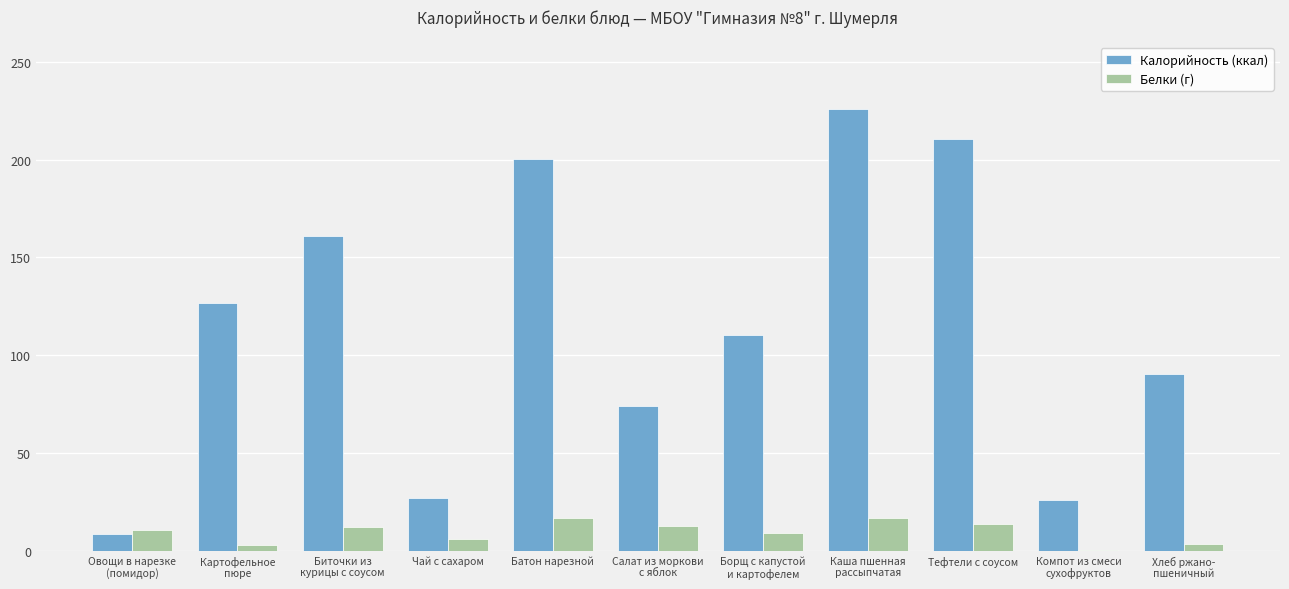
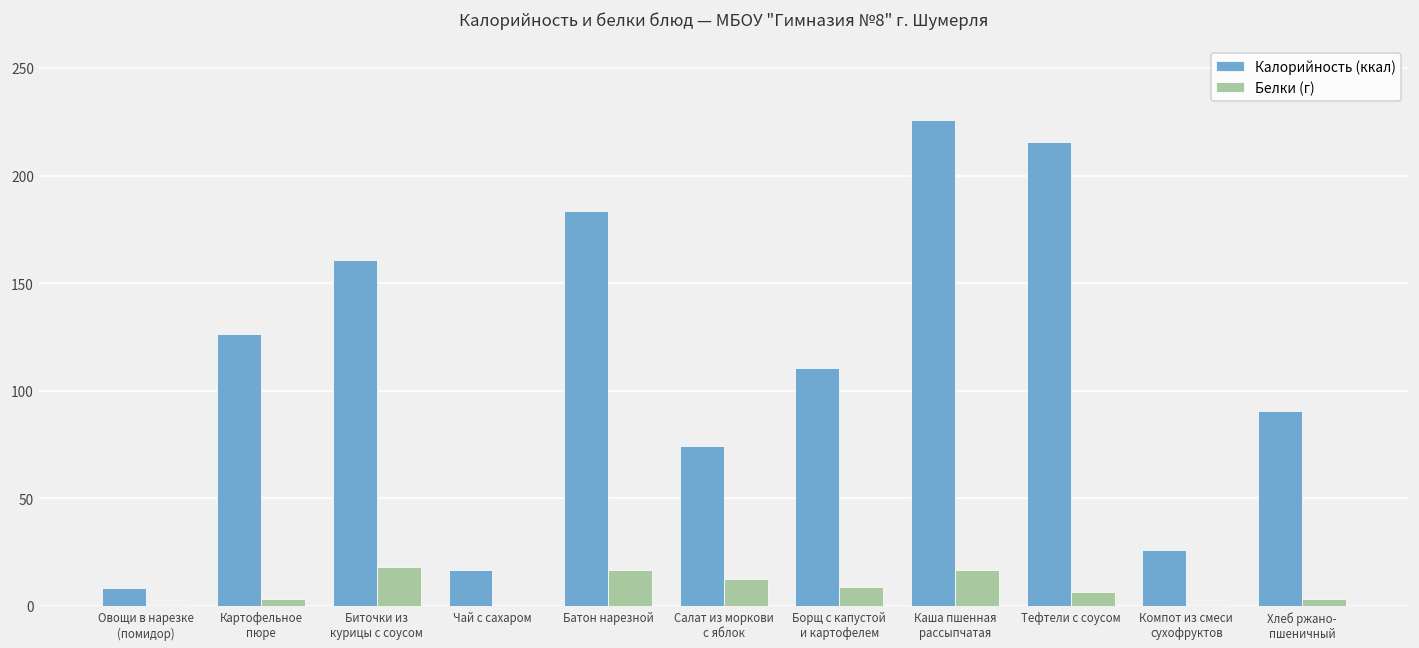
  {
    "Калорийность (ккал)": {
      "Овощи в нарезке (помидор)": 9,
      "Картофельное пюре": 127,
      "Биточки из курицы с соусом": 161,
-     "Чай с сахаром": 27,
-     "Батон нарезной": 200,
+     "Чай с сахаром": 17,
+     "Батон нарезной": 183,
      "Салат из моркови с яблок": 74,
      "Борщ с капустой и картофелем": 110,
      "Каша пшенная рассыпчатая": 226,
-     "Тефтели с соусом": 211,
+     "Тефтели с соусом": 216,
      "Компот из смеси сухофруктов": 26,
      "Хлеб ржано- пшеничный": 91
    },
    "Белки (г)": {
-     "Овощи в нарезке (помидор)": 11,
+     "Овощи в нарезке (помидор)": 1,
      "Картофельное пюре": 3,
-     "Биточки из курицы с соусом": 12,
-     "Чай с сахаром": 6,
+     "Биточки из курицы с соусом": 18,
+     "Чай с сахаром": 0,
      "Батон нарезной": 17,
      "Салат из моркови с яблок": 13,
      "Борщ с капустой и картофелем": 9,
      "Каша пшенная рассыпчатая": 17,
-     "Тефтели с соусом": 14,
+     "Тефтели с соусом": 6,
      "Хлеб ржано- пшеничный": 3
    }
  }
